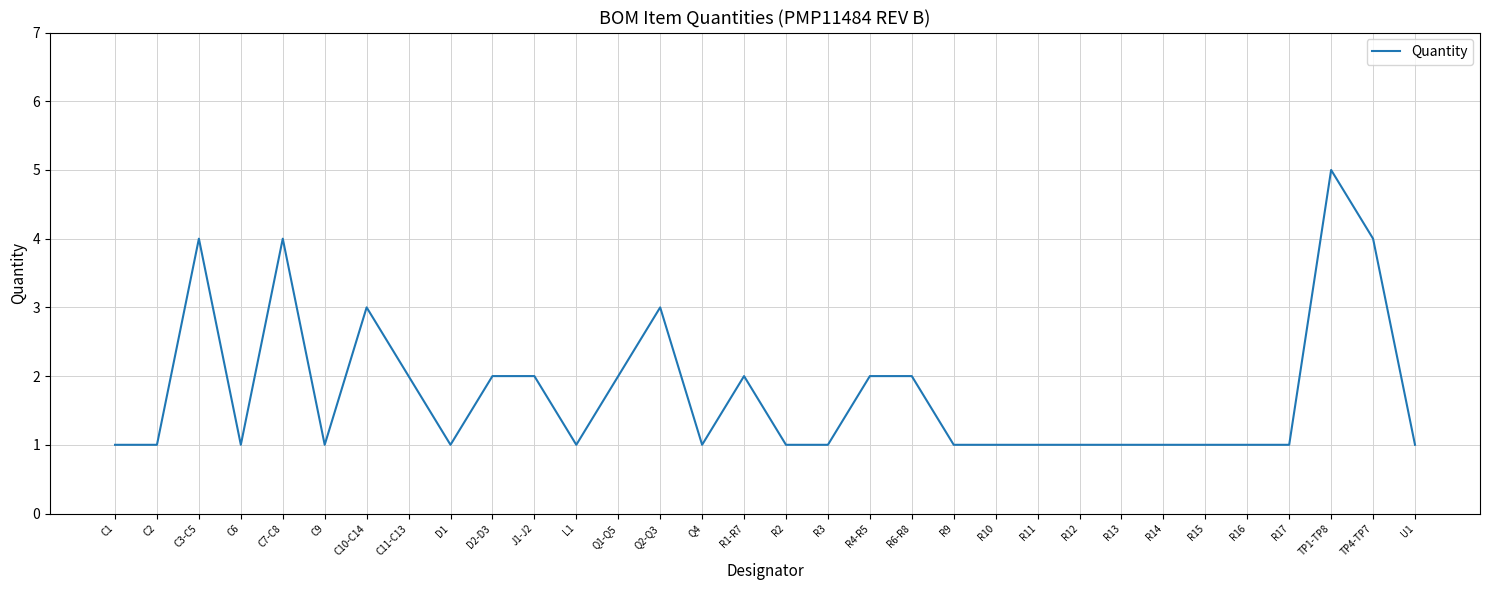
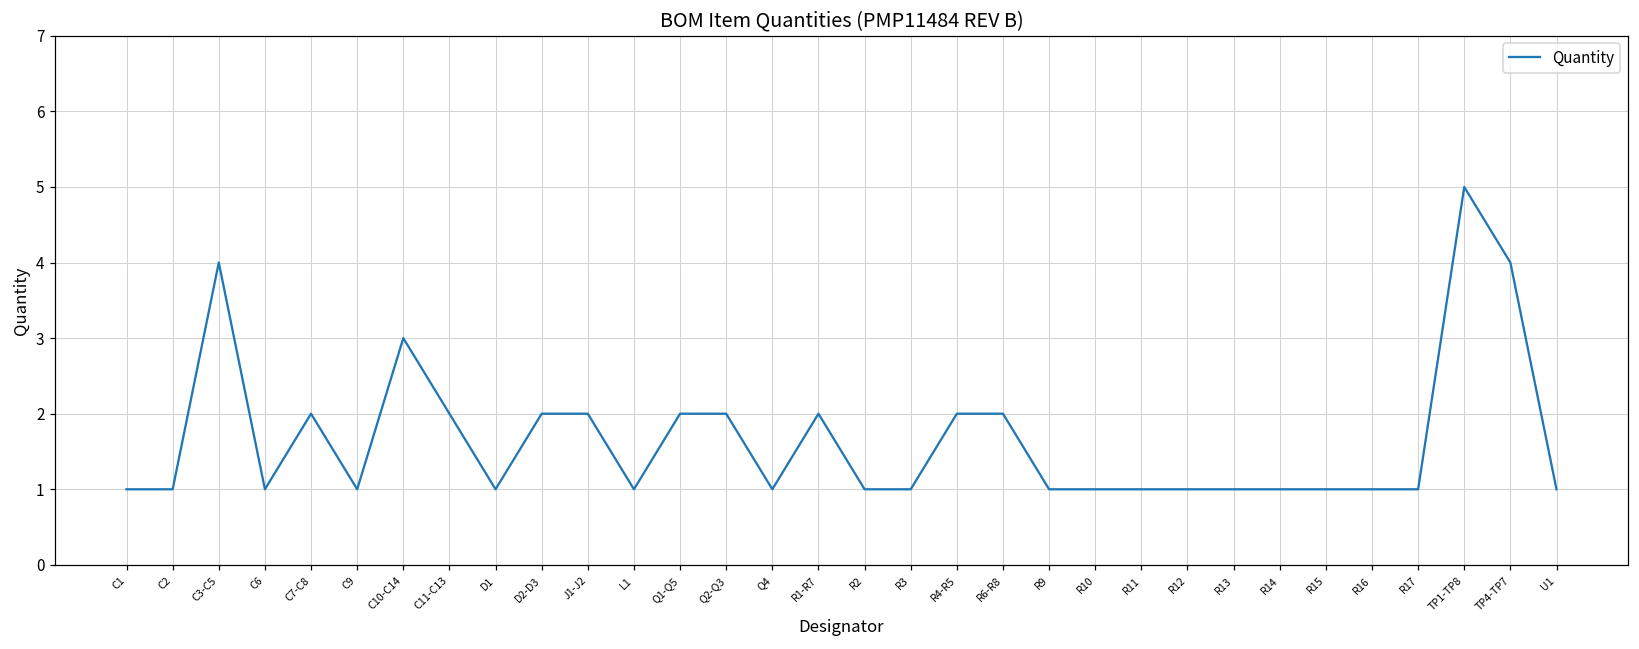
  {
    "C1": 1,
    "C2": 1,
    "C3-C5": 4,
    "C6": 1,
-   "C7-C8": 4,
+   "C7-C8": 2,
    "C9": 1,
    "C10-C14": 3,
    "C11-C13": 2,
    "D1": 1,
    "D2-D3": 2,
    "J1-J2": 2,
    "L1": 1,
    "Q1-Q5": 2,
-   "Q2-Q3": 3,
+   "Q2-Q3": 2,
    "Q4": 1,
    "R1-R7": 2,
    "R2": 1,
    "R3": 1,
    "R4-R5": 2,
    "R6-R8": 2,
    "R9": 1,
    "R10": 1,
    "R11": 1,
    "R12": 1,
    "R13": 1,
    "R14": 1,
    "R15": 1,
    "R16": 1,
    "R17": 1,
    "TP1-TP8": 5,
    "TP4-TP7": 4,
    "U1": 1
  }
